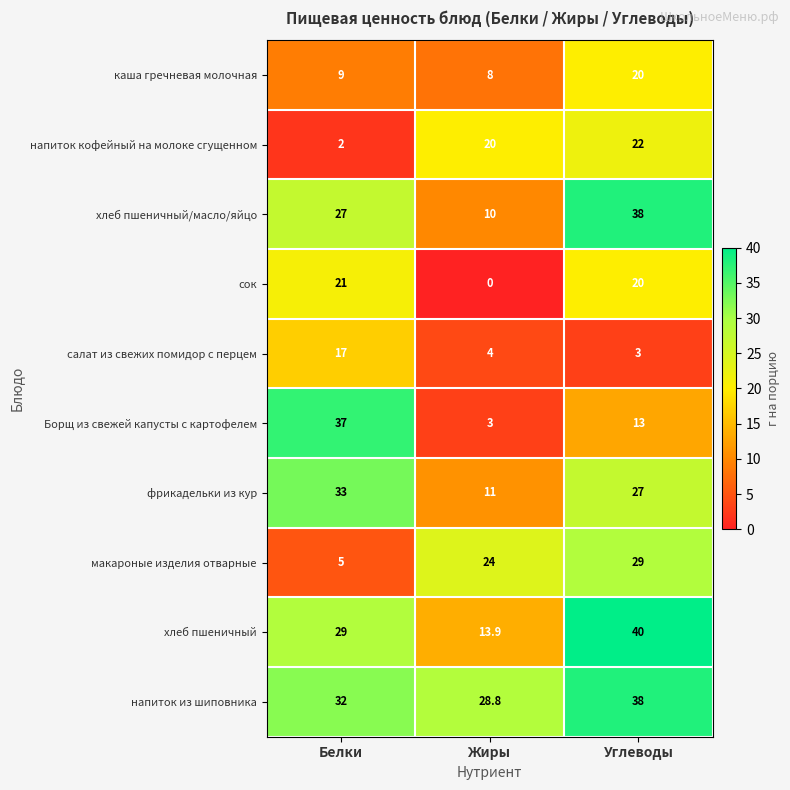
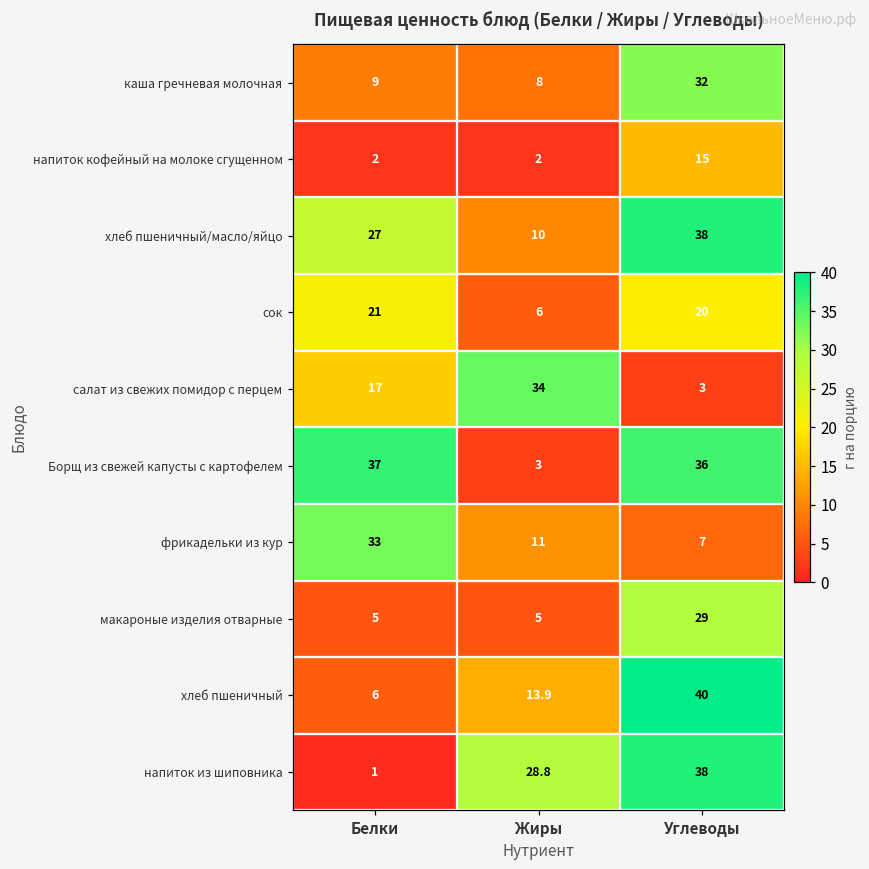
  {
    "каша гречневая молочная": {
      "Белки": 9,
      "Жиры": 8,
-     "Углеводы": 20
+     "Углеводы": 32
    },
    "напиток кофейный на молоке сгущенном": {
      "Белки": 2,
-     "Жиры": 20,
-     "Углеводы": 22
+     "Жиры": 2,
+     "Углеводы": 15
    },
    "хлеб пшеничный/масло/яйцо": {
      "Белки": 27,
      "Жиры": 10,
      "Углеводы": 38
    },
    "сок": {
      "Белки": 21,
-     "Жиры": 0,
+     "Жиры": 6,
      "Углеводы": 20
    },
    "салат из свежих помидор с перцем": {
      "Белки": 17,
-     "Жиры": 4,
+     "Жиры": 34,
      "Углеводы": 3
    },
    "Борщ из свежей капусты с картофелем": {
      "Белки": 37,
      "Жиры": 3,
-     "Углеводы": 13
+     "Углеводы": 36
    },
    "фрикадельки из кур": {
      "Белки": 33,
      "Жиры": 11,
-     "Углеводы": 27
+     "Углеводы": 7
    },
    "макароные изделия отварные": {
      "Белки": 5,
-     "Жиры": 24,
+     "Жиры": 5,
      "Углеводы": 29
    },
    "хлеб пшеничный": {
-     "Белки": 29,
+     "Белки": 6,
      "Жиры": 13.9,
      "Углеводы": 40
    },
    "напиток из шиповника": {
-     "Белки": 32,
+     "Белки": 1,
      "Жиры": 28.8,
      "Углеводы": 38
    }
  }
